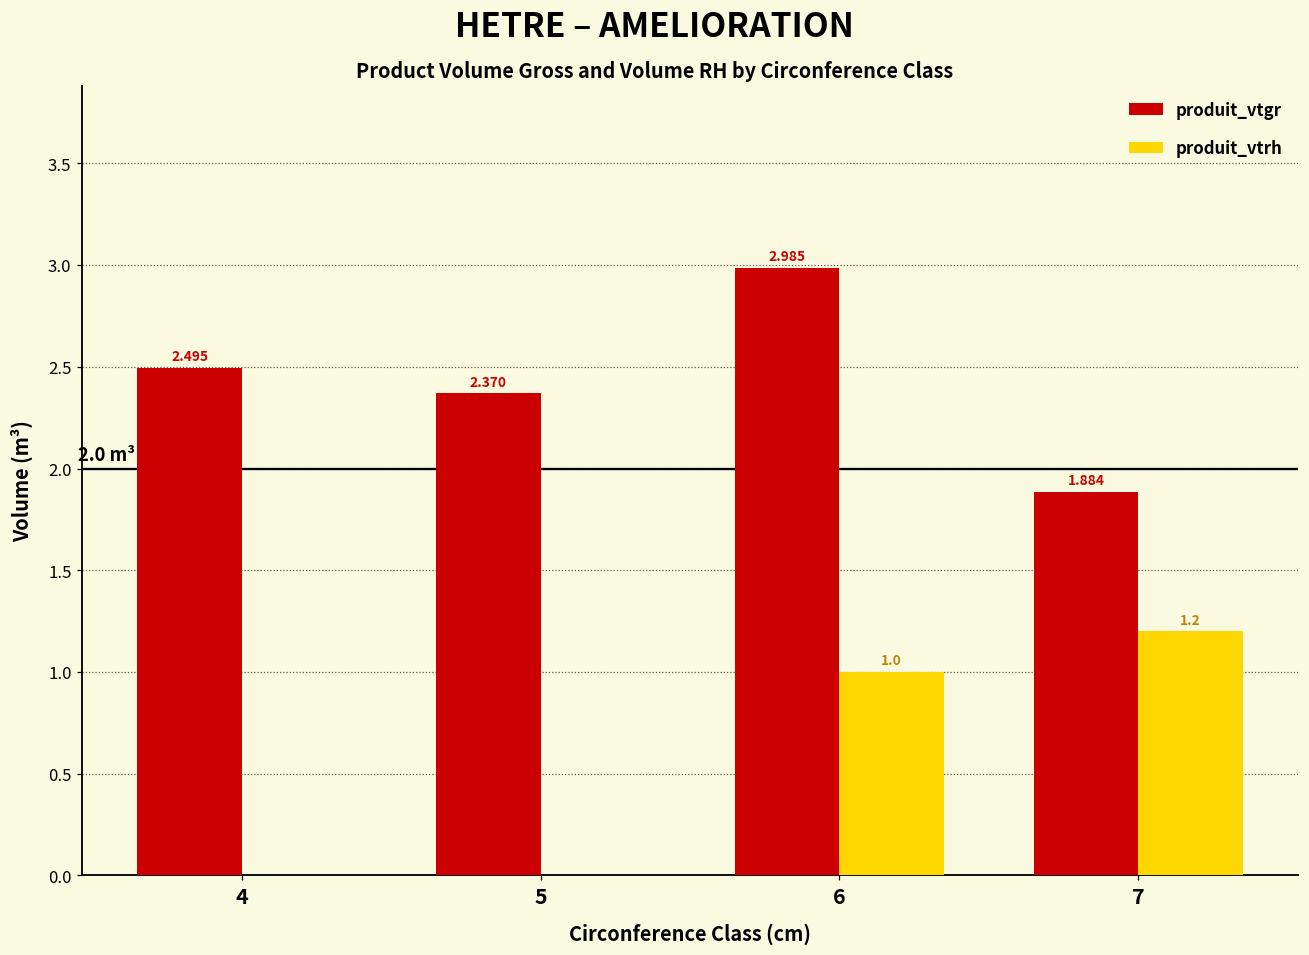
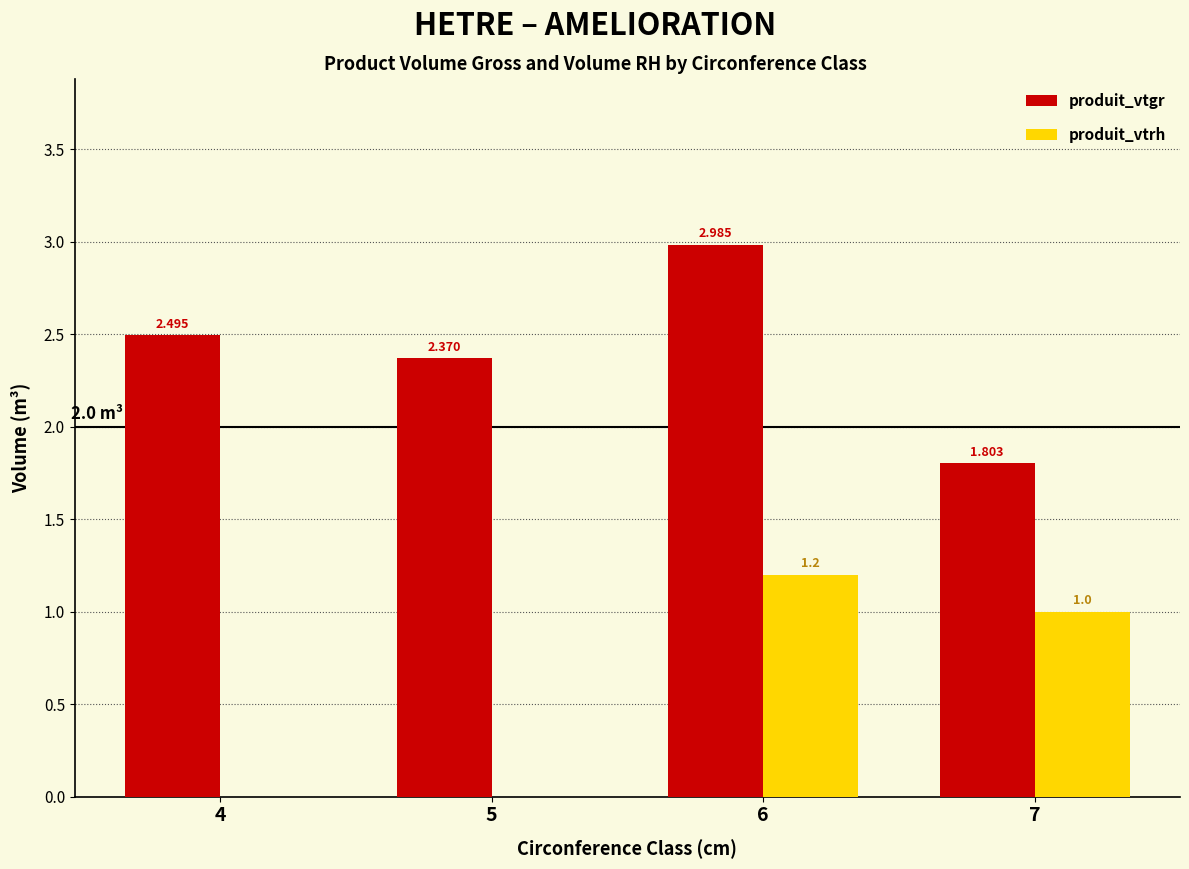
  {
    "produit_vtgr": {
      "4": 2.495,
      "5": 2.370,
      "6": 2.985,
-     "7": 1.884
+     "7": 1.803
    },
    "produit_vtrh": {
-     "6": 1.0,
-     "7": 1.2
+     "6": 1.2,
+     "7": 1.0
    }
  }
